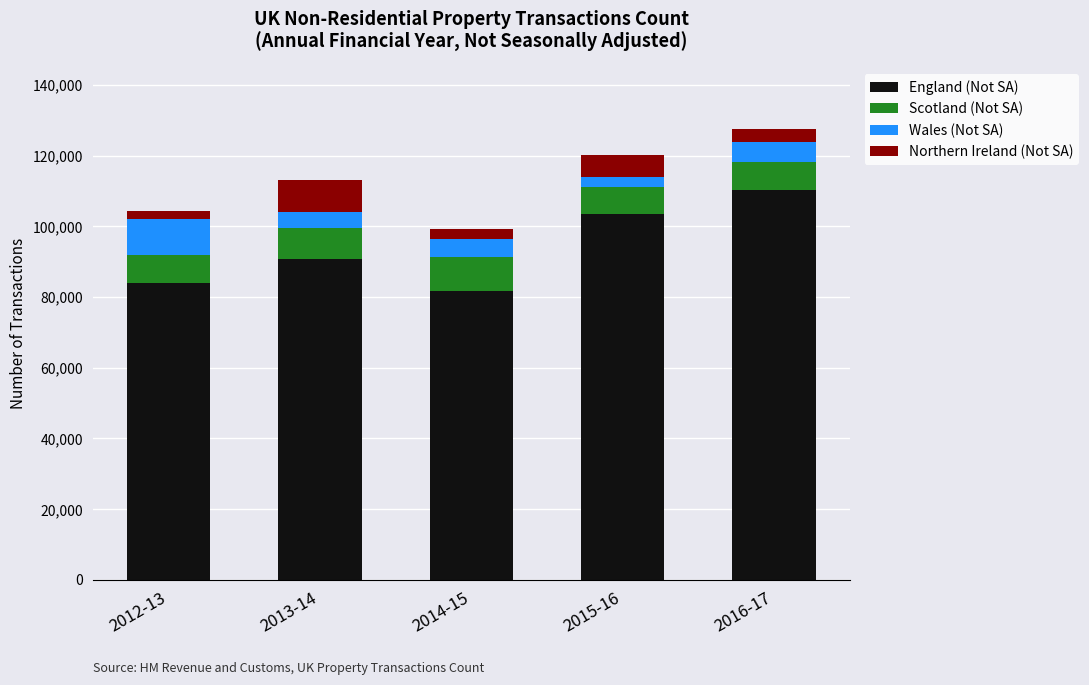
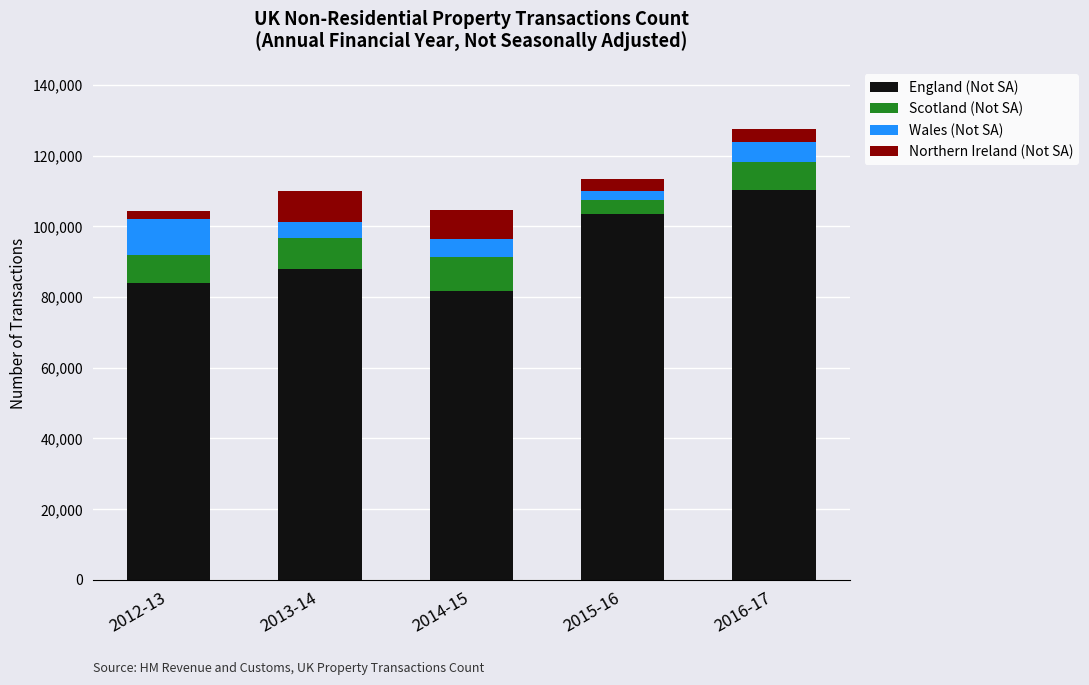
  {
    "England (Not SA)": {
      "2012-13": "84,000",
-     "2013-14": "91,000",
+     "2013-14": "88,000",
      "2014-15": "82,000",
      "2015-16": "104,000",
      "2016-17": "110,000"
    },
    "Scotland (Not SA)": {
      "2012-13": "8,000",
      "2013-14": "9,000",
      "2014-15": "10,000",
-     "2015-16": "8,000",
+     "2015-16": "4,000",
      "2016-17": "8,000"
    },
    "Wales (Not SA)": {
      "2012-13": "10,000",
      "2013-14": "5,000",
      "2014-15": "5,000",
      "2015-16": "3,000",
      "2016-17": "6,000"
    },
    "Northern Ireland (Not SA)": {
      "2012-13": "2,000",
      "2013-14": "9,000",
-     "2014-15": "3,000",
-     "2015-16": "6,000",
+     "2014-15": "8,000",
+     "2015-16": "3,000",
      "2016-17": "4,000"
    }
  }
